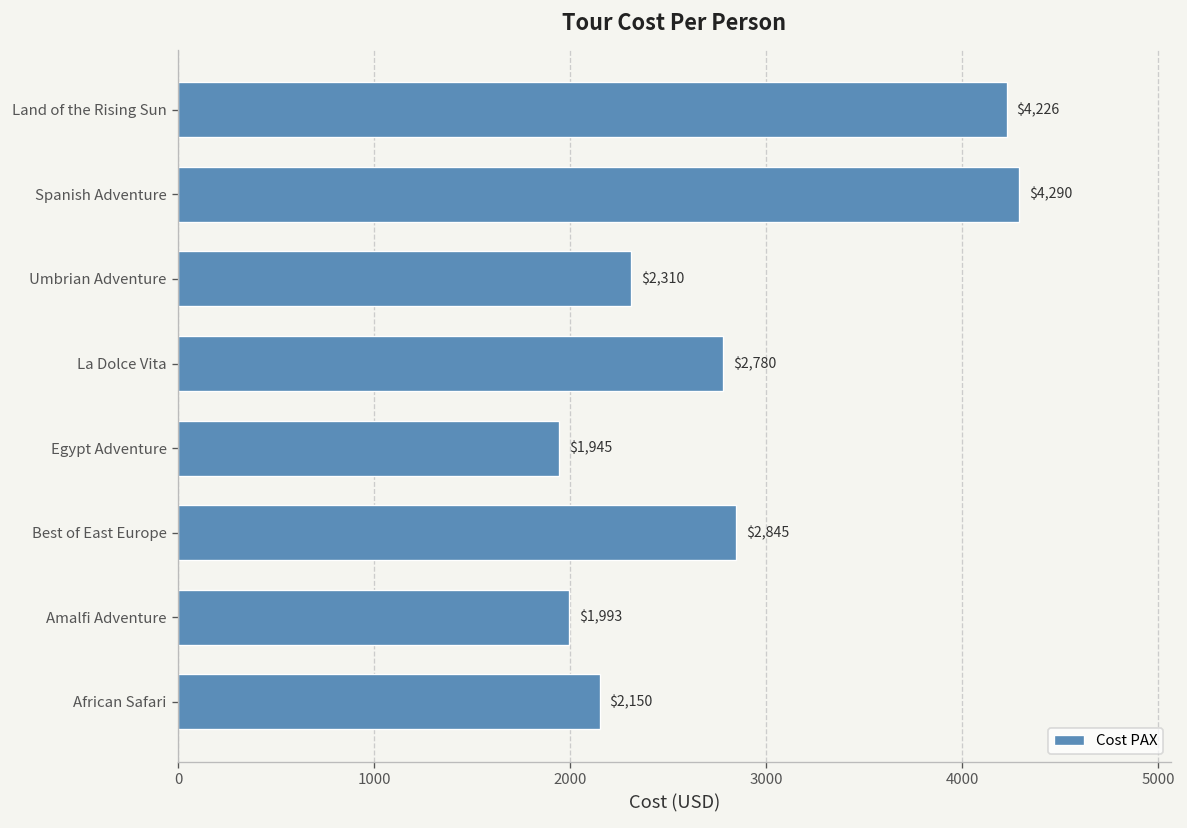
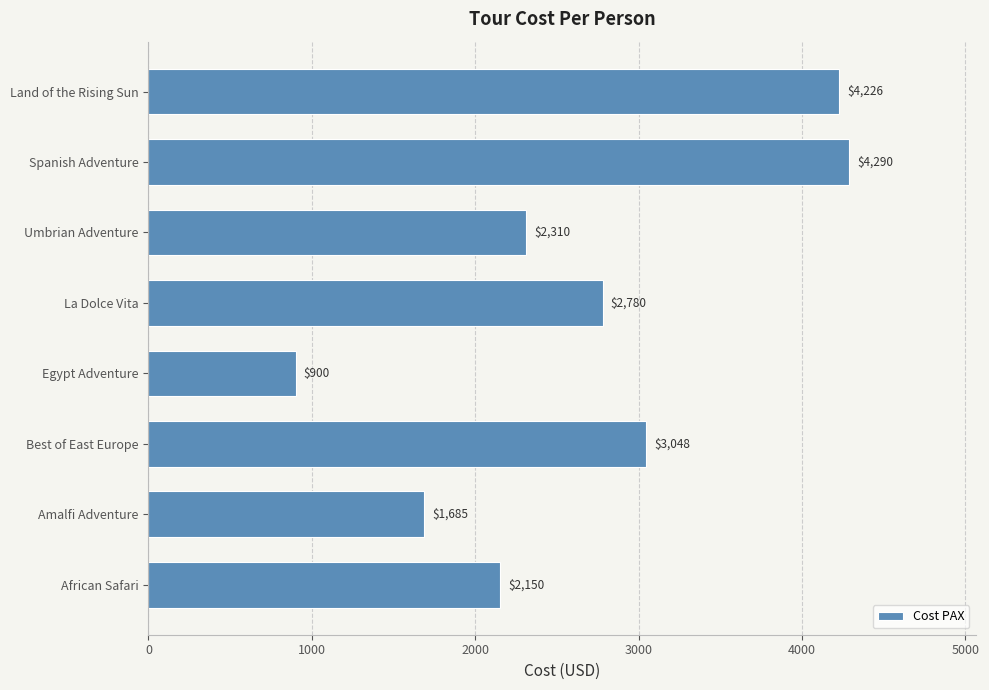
  {
    "Land of the Rising Sun": "$4,226",
    "Spanish Adventure": "$4,290",
    "Umbrian Adventure": "$2,310",
    "La Dolce Vita": "$2,780",
-   "Egypt Adventure": "$1,945",
-   "Best of East Europe": "$2,845",
-   "Amalfi Adventure": "$1,993",
+   "Egypt Adventure": "$900",
+   "Best of East Europe": "$3,048",
+   "Amalfi Adventure": "$1,685",
    "African Safari": "$2,150"
  }
